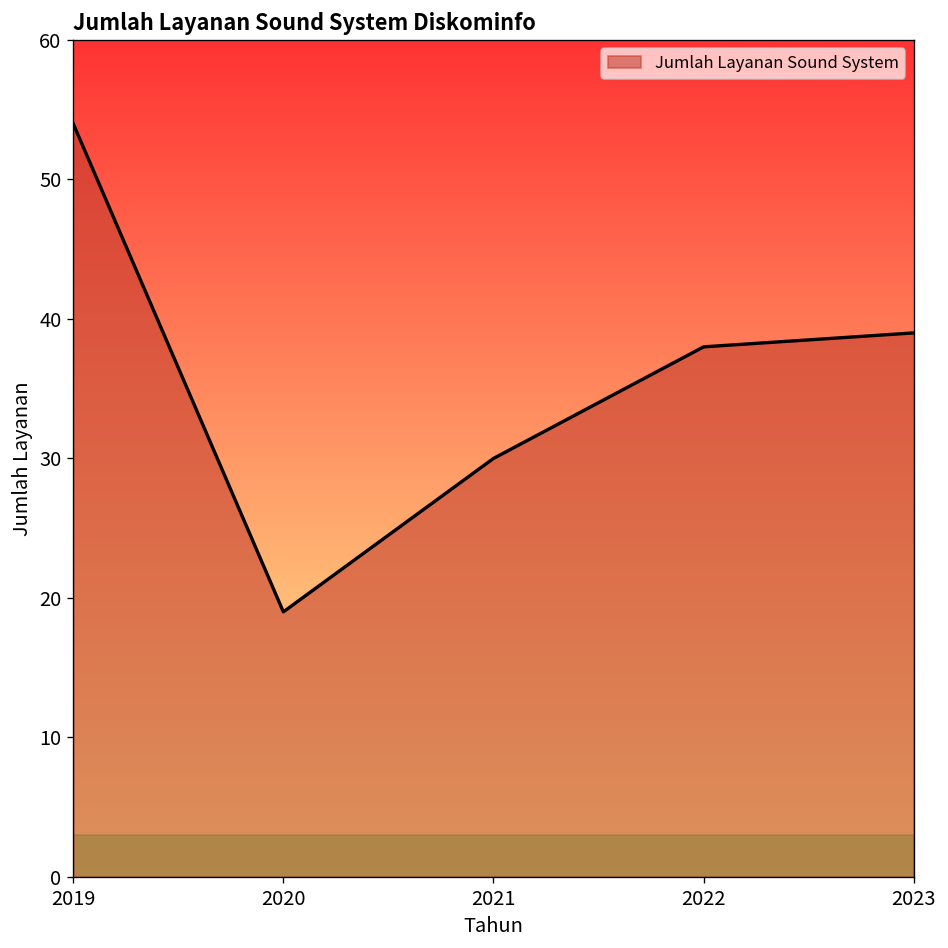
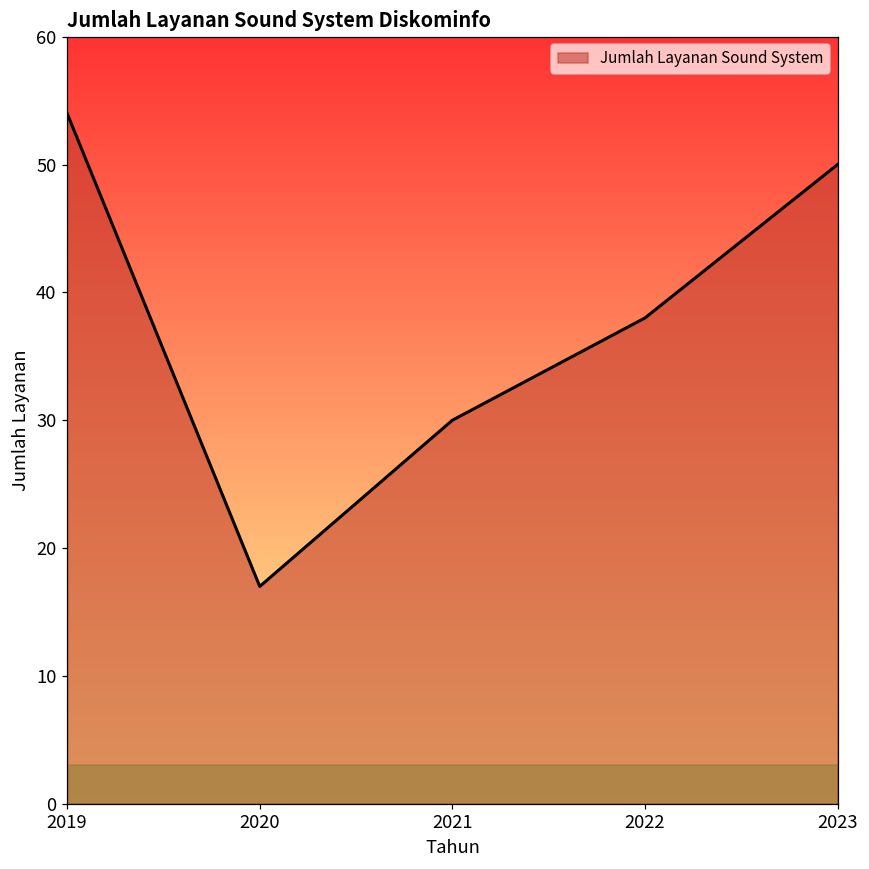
  {
    "Jumlah Layanan Sound System": {
      "2019": 54,
-     "2020": 19,
+     "2020": 17,
      "2021": 30,
      "2022": 38,
-     "2023": 39
+     "2023": 50
    }
  }
